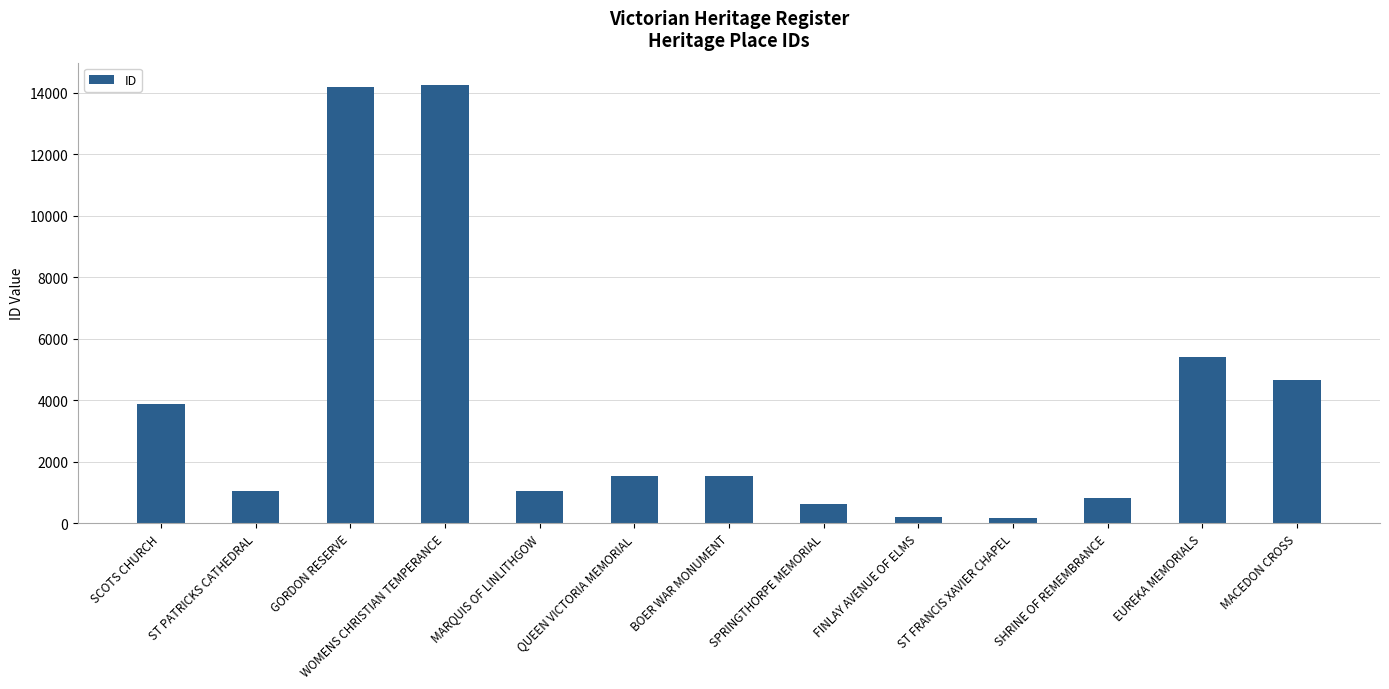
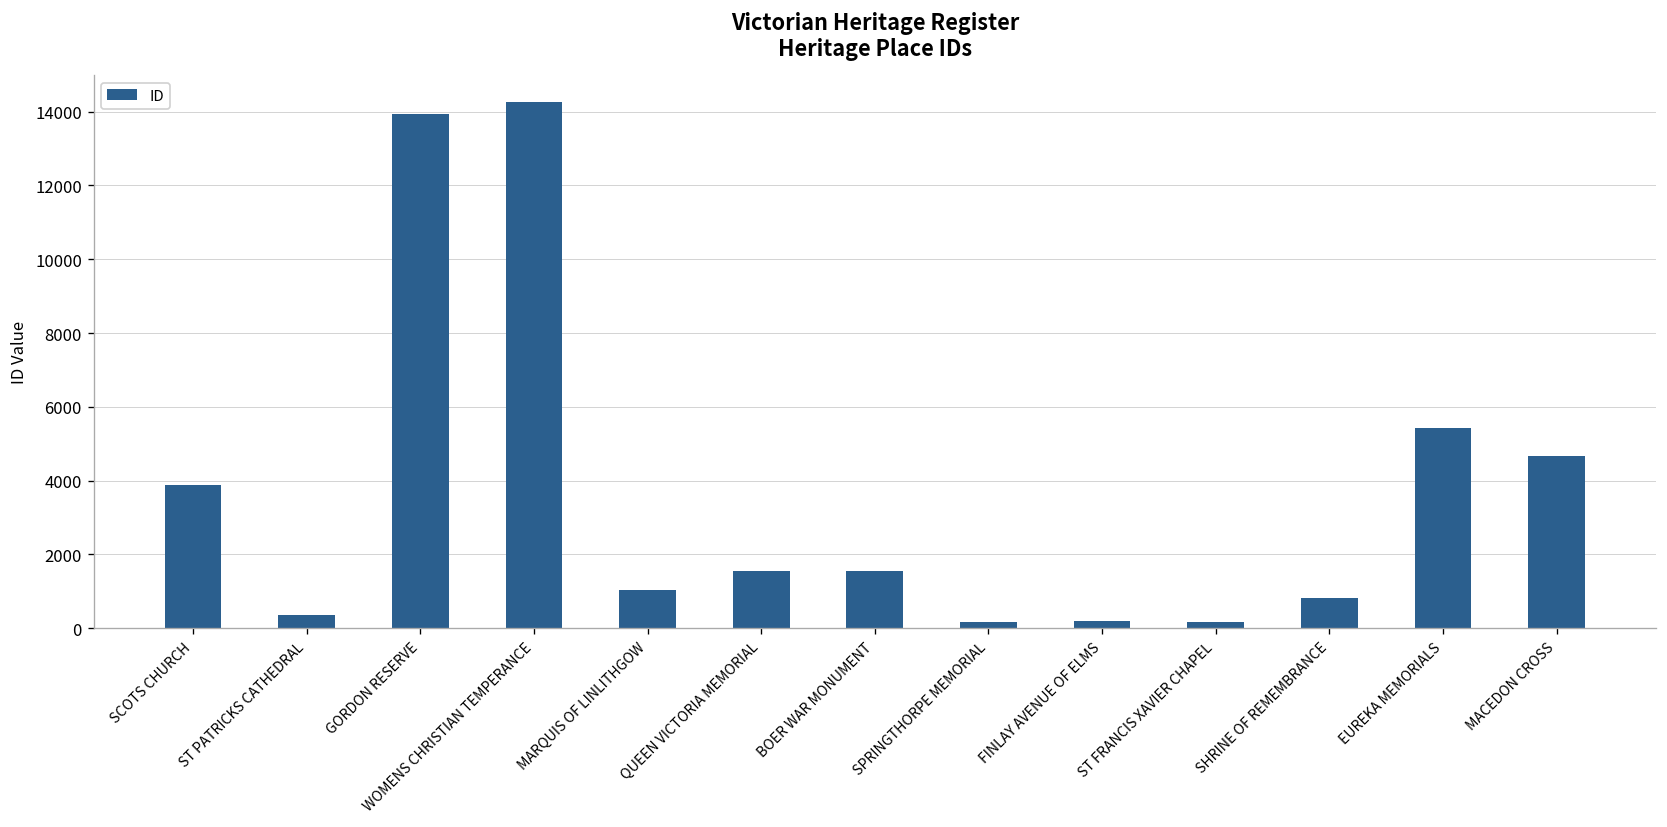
  {
    "SCOTS CHURCH": 3900,
-   "ST PATRICKS CATHEDRAL": 1100,
-   "GORDON RESERVE": 14200,
+   "ST PATRICKS CATHEDRAL": 400,
+   "GORDON RESERVE": 13900,
    "WOMENS CHRISTIAN TEMPERANCE": 14300,
    "MARQUIS OF LINLITHGOW": 1000,
    "QUEEN VICTORIA MEMORIAL": 1500,
    "BOER WAR MONUMENT": 1500,
-   "SPRINGTHORPE MEMORIAL": 600,
+   "SPRINGTHORPE MEMORIAL": 200,
    "FINLAY AVENUE OF ELMS": 200,
    "ST FRANCIS XAVIER CHAPEL": 200,
    "SHRINE OF REMEMBRANCE": 800,
    "EUREKA MEMORIALS": 5400,
    "MACEDON CROSS": 4700
  }
